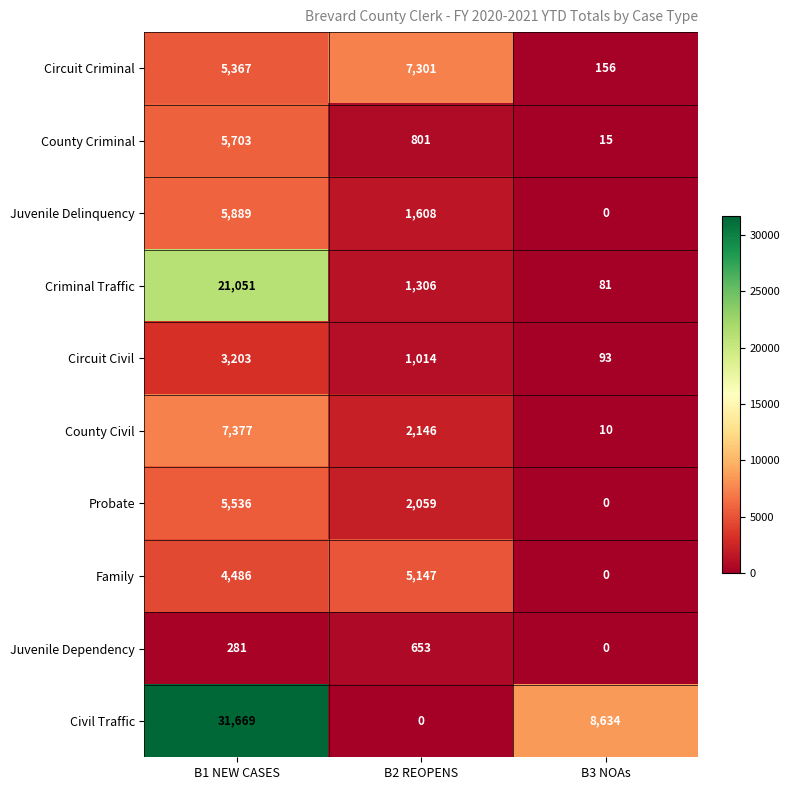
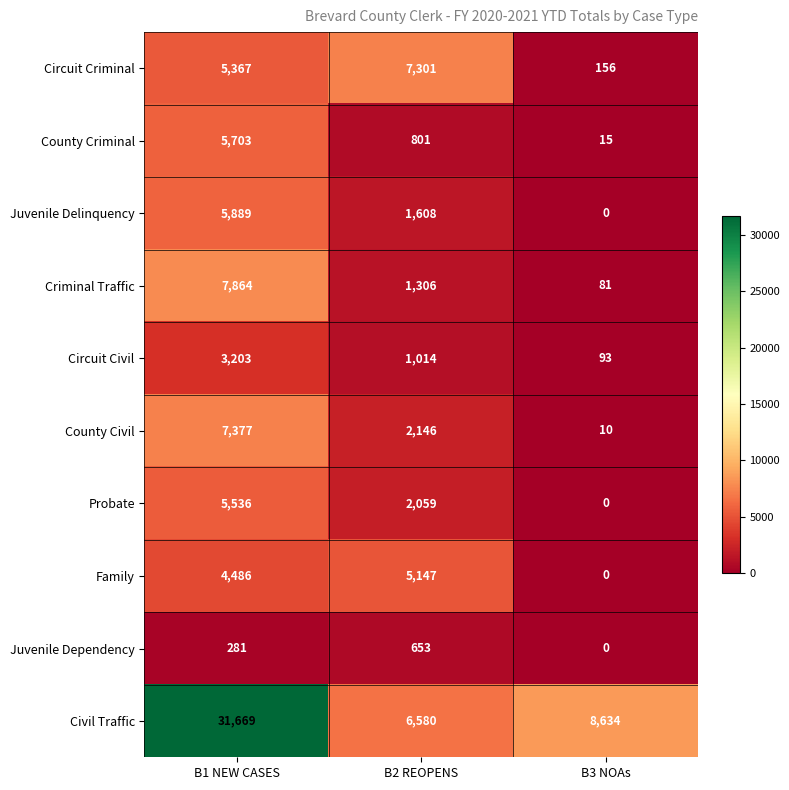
  {
    "Circuit Criminal": {
      "B1 NEW CASES": "5,367",
      "B2 REOPENS": "7,301",
      "B3 NOAs": "156"
    },
    "County Criminal": {
      "B1 NEW CASES": "5,703",
      "B2 REOPENS": "801",
      "B3 NOAs": "15"
    },
    "Juvenile Delinquency": {
      "B1 NEW CASES": "5,889",
      "B2 REOPENS": "1,608",
      "B3 NOAs": "0"
    },
    "Criminal Traffic": {
-     "B1 NEW CASES": "21,051",
+     "B1 NEW CASES": "7,864",
      "B2 REOPENS": "1,306",
      "B3 NOAs": "81"
    },
    "Circuit Civil": {
      "B1 NEW CASES": "3,203",
      "B2 REOPENS": "1,014",
      "B3 NOAs": "93"
    },
    "County Civil": {
      "B1 NEW CASES": "7,377",
      "B2 REOPENS": "2,146",
      "B3 NOAs": "10"
    },
    "Probate": {
      "B1 NEW CASES": "5,536",
      "B2 REOPENS": "2,059",
      "B3 NOAs": "0"
    },
    "Family": {
      "B1 NEW CASES": "4,486",
      "B2 REOPENS": "5,147",
      "B3 NOAs": "0"
    },
    "Juvenile Dependency": {
      "B1 NEW CASES": "281",
      "B2 REOPENS": "653",
      "B3 NOAs": "0"
    },
    "Civil Traffic": {
      "B1 NEW CASES": "31,669",
-     "B2 REOPENS": "0",
+     "B2 REOPENS": "6,580",
      "B3 NOAs": "8,634"
    }
  }
